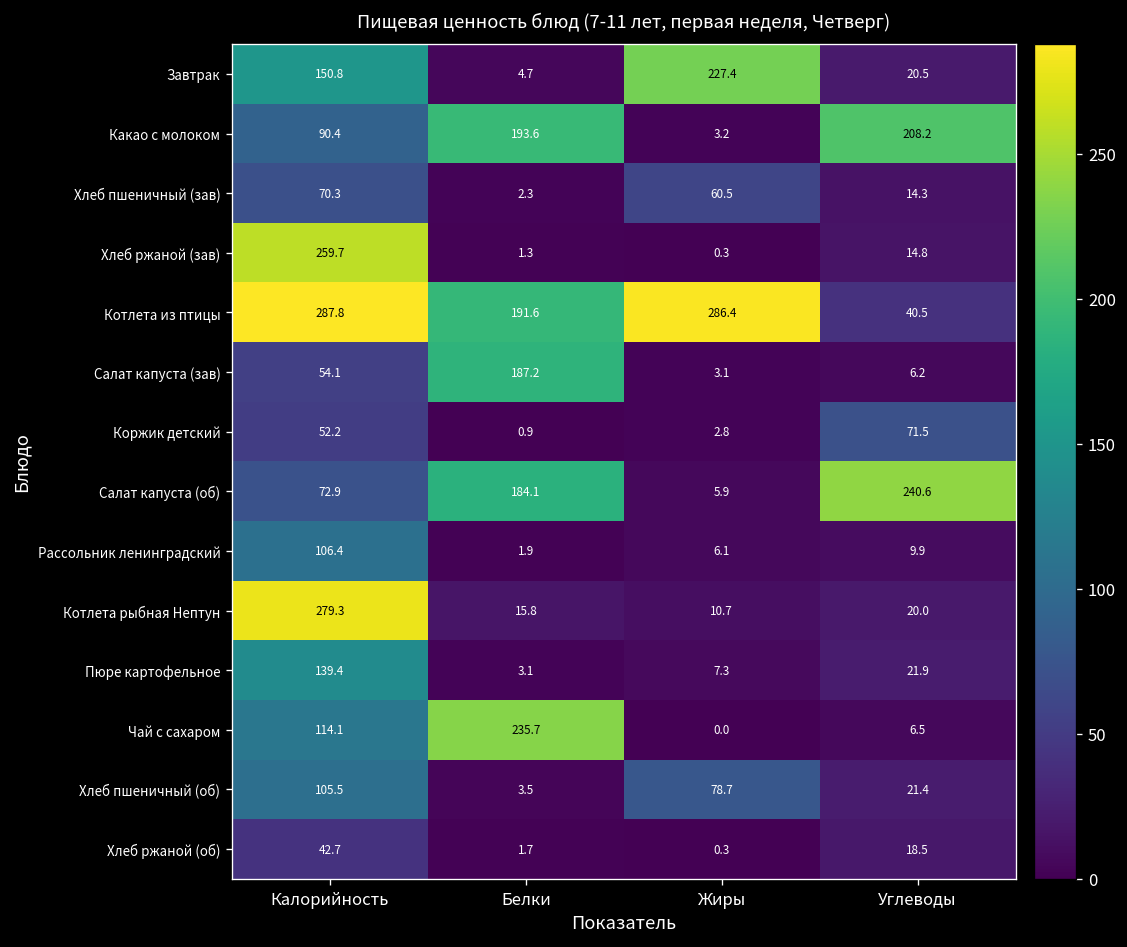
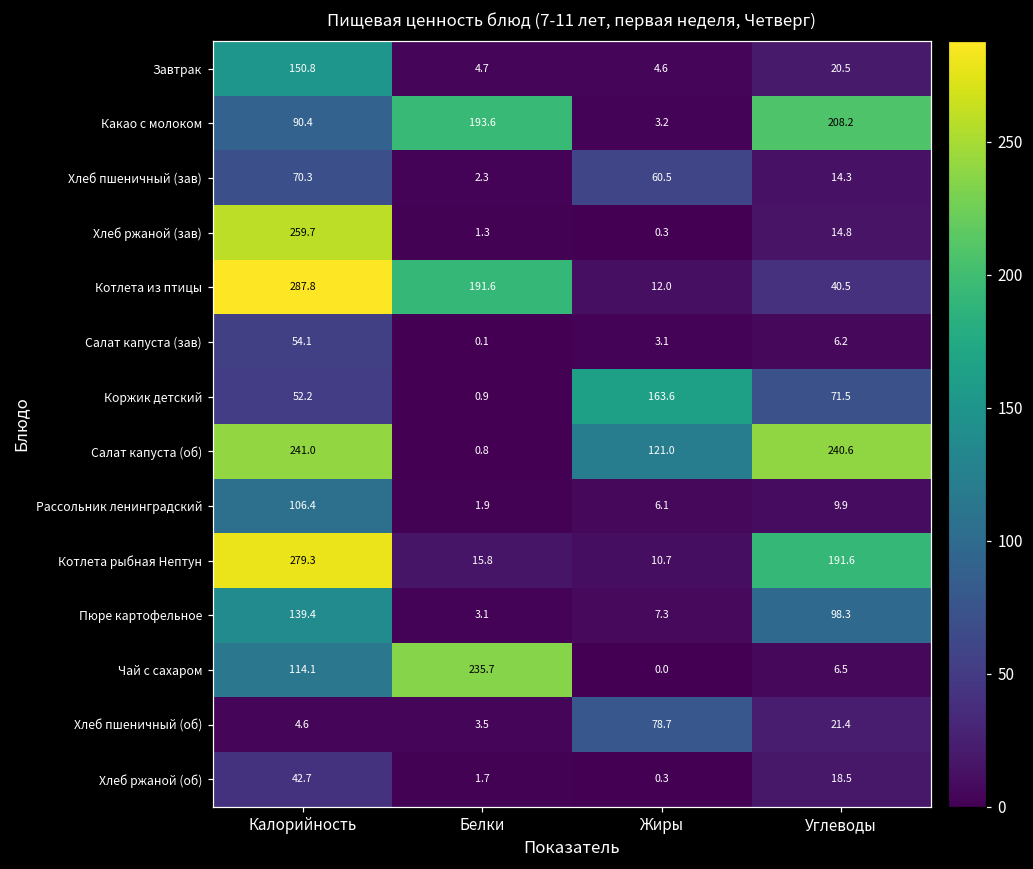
  {
    "Завтрак": {
      "Калорийность": 150.8,
      "Белки": 4.7,
-     "Жиры": 227.4,
+     "Жиры": 4.6,
      "Углеводы": 20.5
    },
    "Какао с молоком": {
      "Калорийность": 90.4,
      "Белки": 193.6,
      "Жиры": 3.2,
      "Углеводы": 208.2
    },
    "Хлеб пшеничный (зав)": {
      "Калорийность": 70.3,
      "Белки": 2.3,
      "Жиры": 60.5,
      "Углеводы": 14.3
    },
    "Хлеб ржаной (зав)": {
      "Калорийность": 259.7,
      "Белки": 1.3,
      "Жиры": 0.3,
      "Углеводы": 14.8
    },
    "Котлета из птицы": {
      "Калорийность": 287.8,
      "Белки": 191.6,
-     "Жиры": 286.4,
+     "Жиры": 12.0,
      "Углеводы": 40.5
    },
    "Салат капуста (зав)": {
      "Калорийность": 54.1,
-     "Белки": 187.2,
+     "Белки": 0.1,
      "Жиры": 3.1,
      "Углеводы": 6.2
    },
    "Коржик детский": {
      "Калорийность": 52.2,
      "Белки": 0.9,
-     "Жиры": 2.8,
+     "Жиры": 163.6,
      "Углеводы": 71.5
    },
    "Салат капуста (об)": {
-     "Калорийность": 72.9,
-     "Белки": 184.1,
-     "Жиры": 5.9,
+     "Калорийность": 241.0,
+     "Белки": 0.8,
+     "Жиры": 121.0,
      "Углеводы": 240.6
    },
    "Рассольник ленинградский": {
      "Калорийность": 106.4,
      "Белки": 1.9,
      "Жиры": 6.1,
      "Углеводы": 9.9
    },
    "Котлета рыбная Нептун": {
      "Калорийность": 279.3,
      "Белки": 15.8,
      "Жиры": 10.7,
-     "Углеводы": 20.0
+     "Углеводы": 191.6
    },
    "Пюре картофельное": {
      "Калорийность": 139.4,
      "Белки": 3.1,
      "Жиры": 7.3,
-     "Углеводы": 21.9
+     "Углеводы": 98.3
    },
    "Чай с сахаром": {
      "Калорийность": 114.1,
      "Белки": 235.7,
      "Жиры": 0.0,
      "Углеводы": 6.5
    },
    "Хлеб пшеничный (об)": {
-     "Калорийность": 105.5,
+     "Калорийность": 4.6,
      "Белки": 3.5,
      "Жиры": 78.7,
      "Углеводы": 21.4
    },
    "Хлеб ржаной (об)": {
      "Калорийность": 42.7,
      "Белки": 1.7,
      "Жиры": 0.3,
      "Углеводы": 18.5
    }
  }
